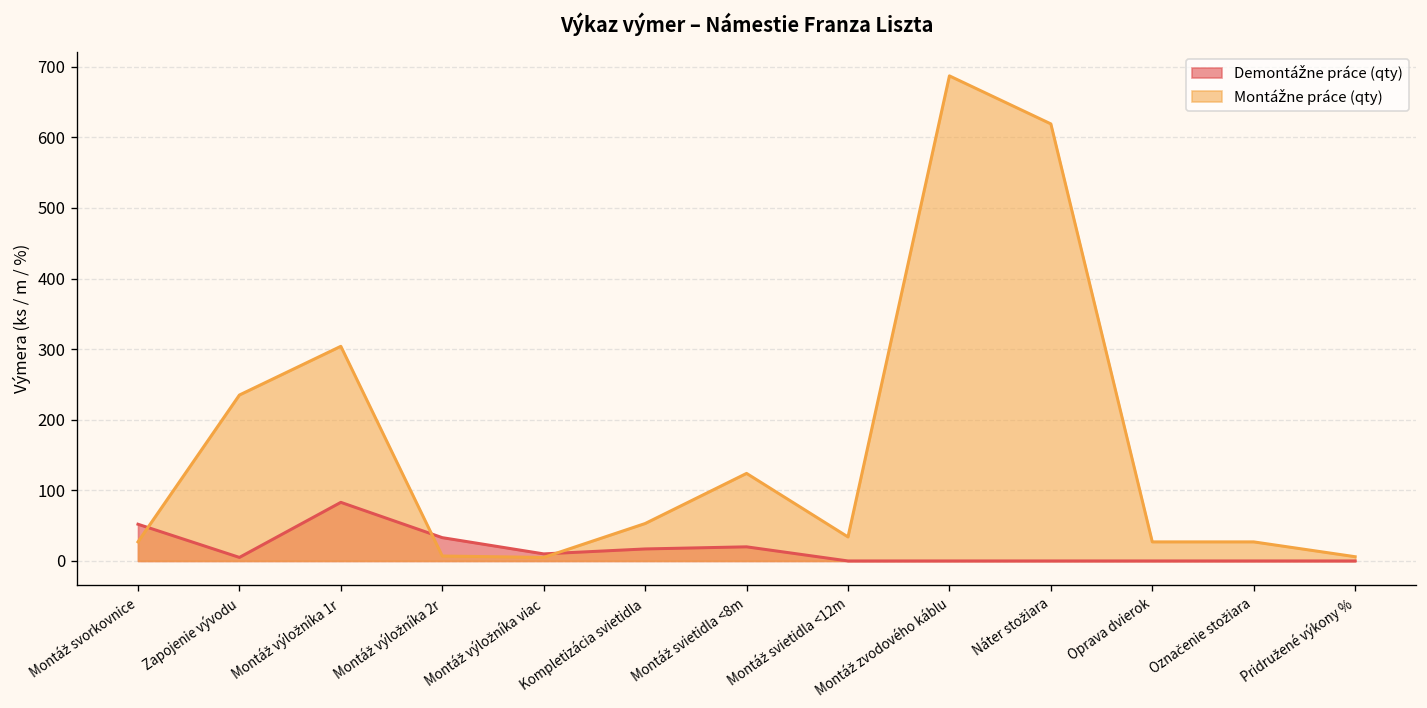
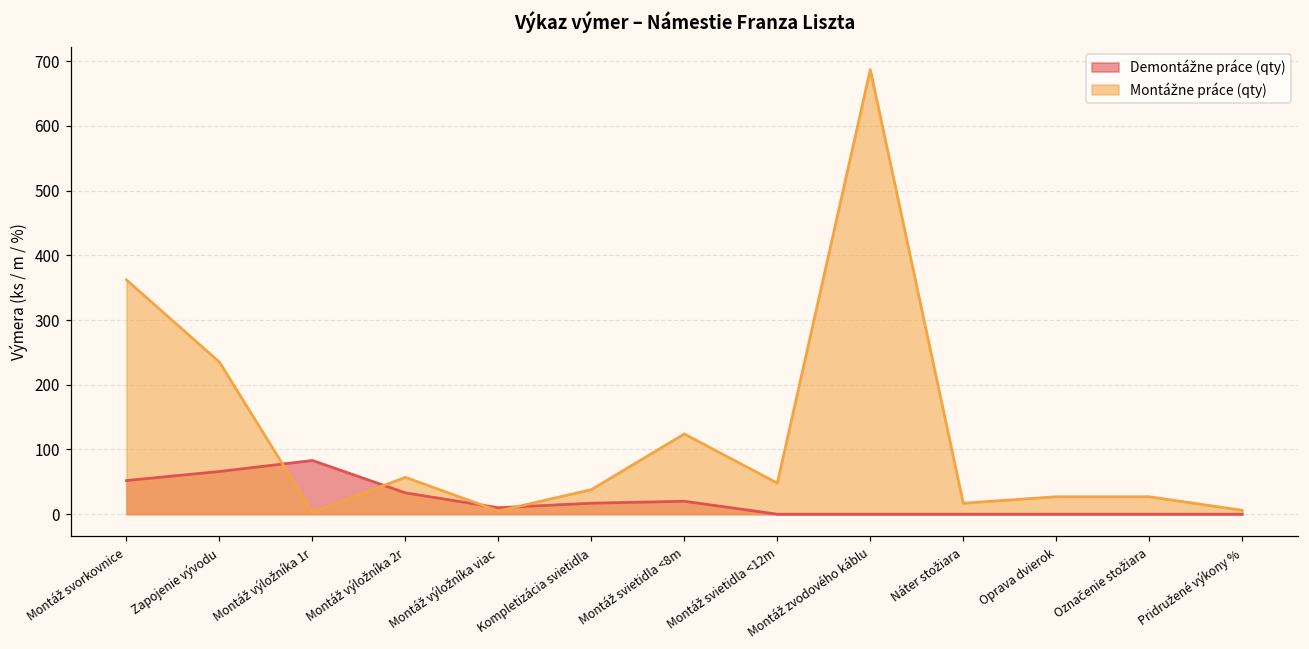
  {
    "Demontážne práce (qty)": {
      "Montáž svorkovnice": 50,
-     "Zapojenie vývodu": 10,
+     "Zapojenie vývodu": 70,
      "Montáž výložníka 1r": 80,
      "Montáž výložníka 2r": 30,
      "Montáž výložníka viac": 10,
      "Kompletizácia svietidla": 20,
      "Montáž svietidla <8m": 20,
      "Montáž svietidla <12m": 0,
      "Montáž zvodového káblu": 0,
      "Náter stožiara": 0,
      "Oprava dvierok": 0,
      "Označenie stožiara": 0,
      "Pridružené výkony %": 0
    },
    "Montážne práce (qty)": {
-     "Montáž svorkovnice": 30,
+     "Montáž svorkovnice": 360,
      "Zapojenie vývodu": 240,
-     "Montáž výložníka 1r": 300,
-     "Montáž výložníka 2r": 10,
+     "Montáž výložníka 1r": 0,
+     "Montáž výložníka 2r": 60,
      "Montáž výložníka viac": 10,
-     "Kompletizácia svietidla": 50,
+     "Kompletizácia svietidla": 40,
      "Montáž svietidla <8m": 120,
-     "Montáž svietidla <12m": 30,
+     "Montáž svietidla <12m": 50,
      "Montáž zvodového káblu": 690,
-     "Náter stožiara": 620,
+     "Náter stožiara": 20,
      "Oprava dvierok": 30,
      "Označenie stožiara": 30,
      "Pridružené výkony %": 10
    }
  }
